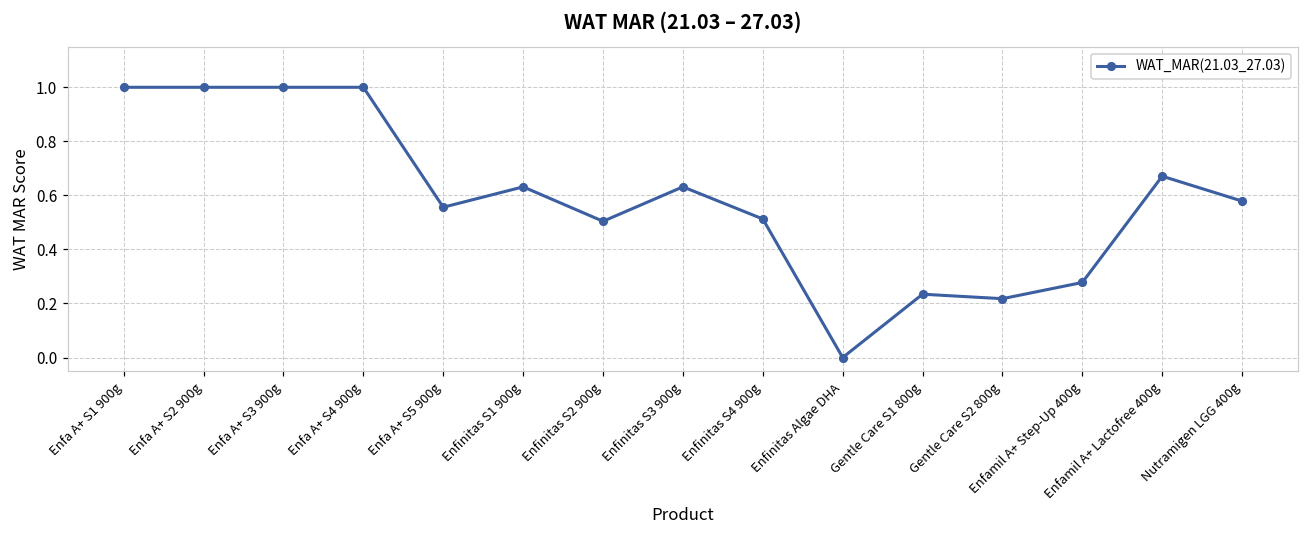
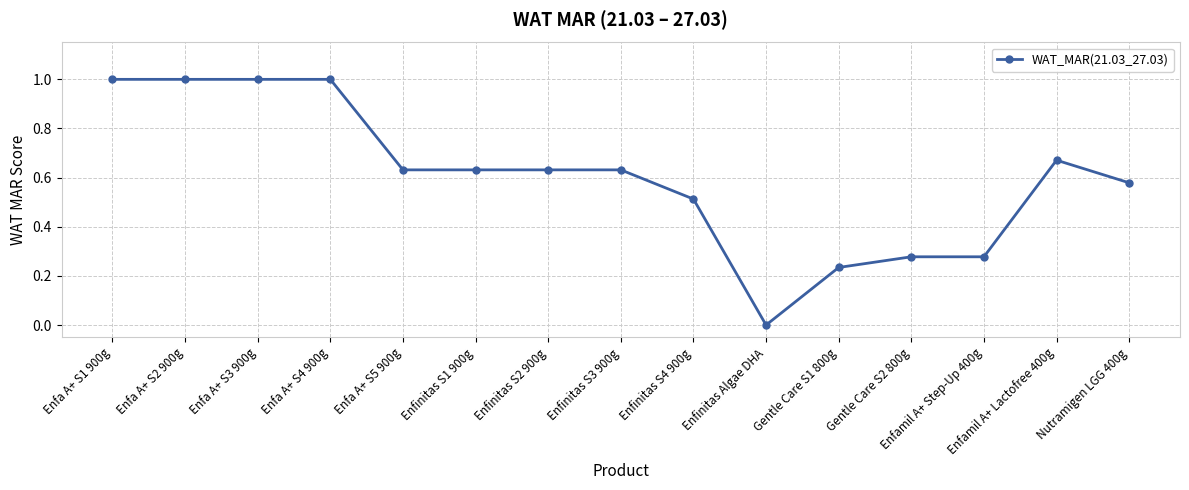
  {
    "Enfa A+ S1 900g": 1.00,
    "Enfa A+ S2 900g": 1.00,
    "Enfa A+ S3 900g": 1.00,
    "Enfa A+ S4 900g": 1.00,
-   "Enfa A+ S5 900g": 0.56,
+   "Enfa A+ S5 900g": 0.63,
    "Enfinitas S1 900g": 0.63,
-   "Enfinitas S2 900g": 0.50,
+   "Enfinitas S2 900g": 0.63,
    "Enfinitas S3 900g": 0.63,
    "Enfinitas S4 900g": 0.51,
    "Enfinitas Algae DHA": 0.00,
    "Gentle Care S1 800g": 0.23,
-   "Gentle Care S2 800g": 0.22,
+   "Gentle Care S2 800g": 0.28,
    "Enfamil A+ Step-Up 400g": 0.28,
    "Enfamil A+ Lactofree 400g": 0.67,
    "Nutramigen LGG 400g": 0.58
  }
